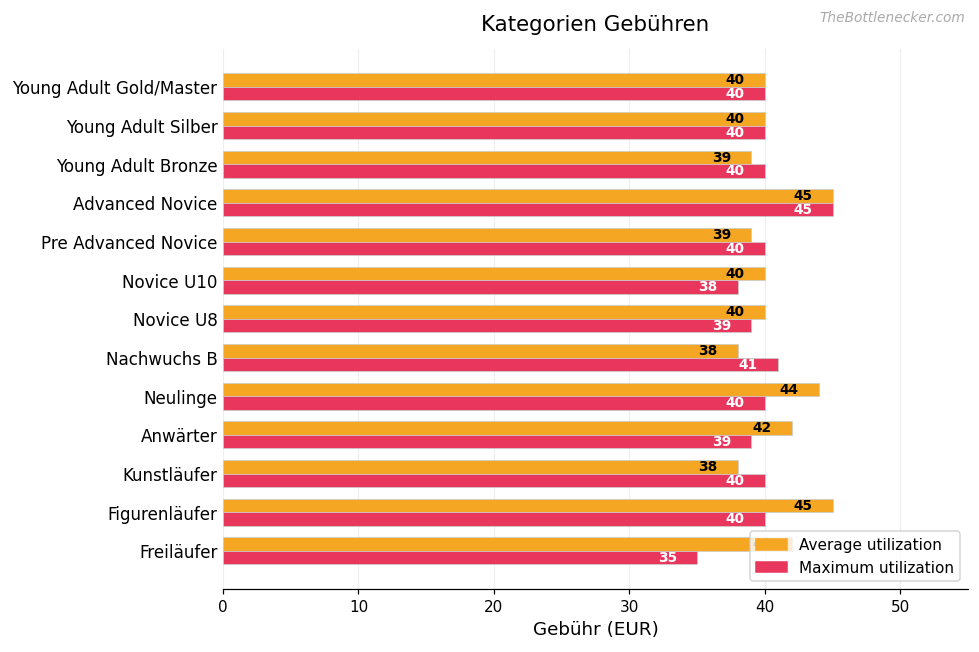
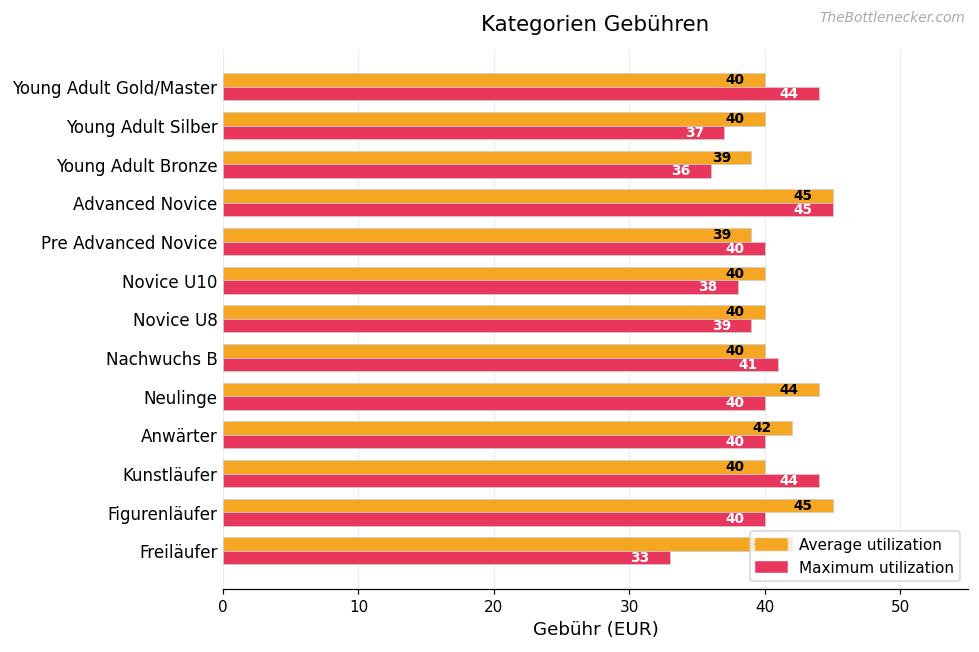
  {
    "Average utilization": {
      "Young Adult Gold/Master": 40,
      "Young Adult Silber": 40,
      "Young Adult Bronze": 39,
      "Advanced Novice": 45,
      "Pre Advanced Novice": 39,
      "Novice U10": 40,
      "Novice U8": 40,
-     "Nachwuchs B": 38,
+     "Nachwuchs B": 40,
      "Neulinge": 44,
      "Anwärter": 42,
-     "Kunstläufer": 38,
+     "Kunstläufer": 40,
      "Figurenläufer": 45
    },
    "Maximum utilization": {
-     "Young Adult Gold/Master": 40,
-     "Young Adult Silber": 40,
-     "Young Adult Bronze": 40,
+     "Young Adult Gold/Master": 44,
+     "Young Adult Silber": 37,
+     "Young Adult Bronze": 36,
      "Advanced Novice": 45,
      "Pre Advanced Novice": 40,
      "Novice U10": 38,
      "Novice U8": 39,
      "Nachwuchs B": 41,
      "Neulinge": 40,
-     "Anwärter": 39,
-     "Kunstläufer": 40,
+     "Anwärter": 40,
+     "Kunstläufer": 44,
      "Figurenläufer": 40,
-     "Freiläufer": 35
+     "Freiläufer": 33
    }
  }
